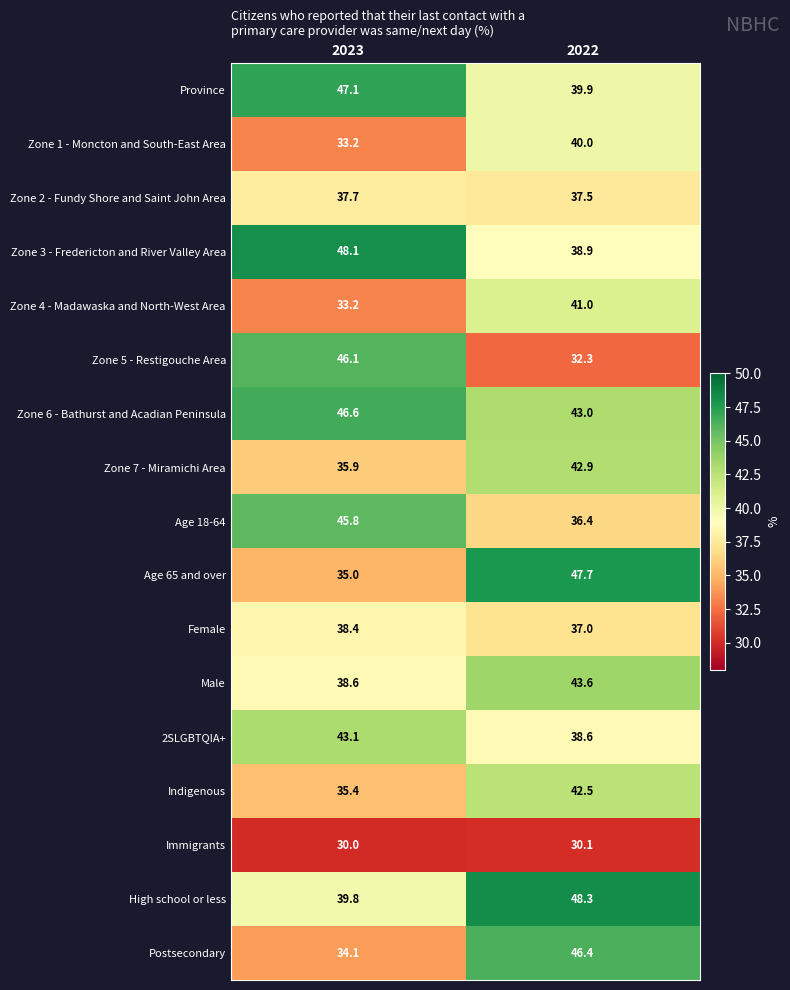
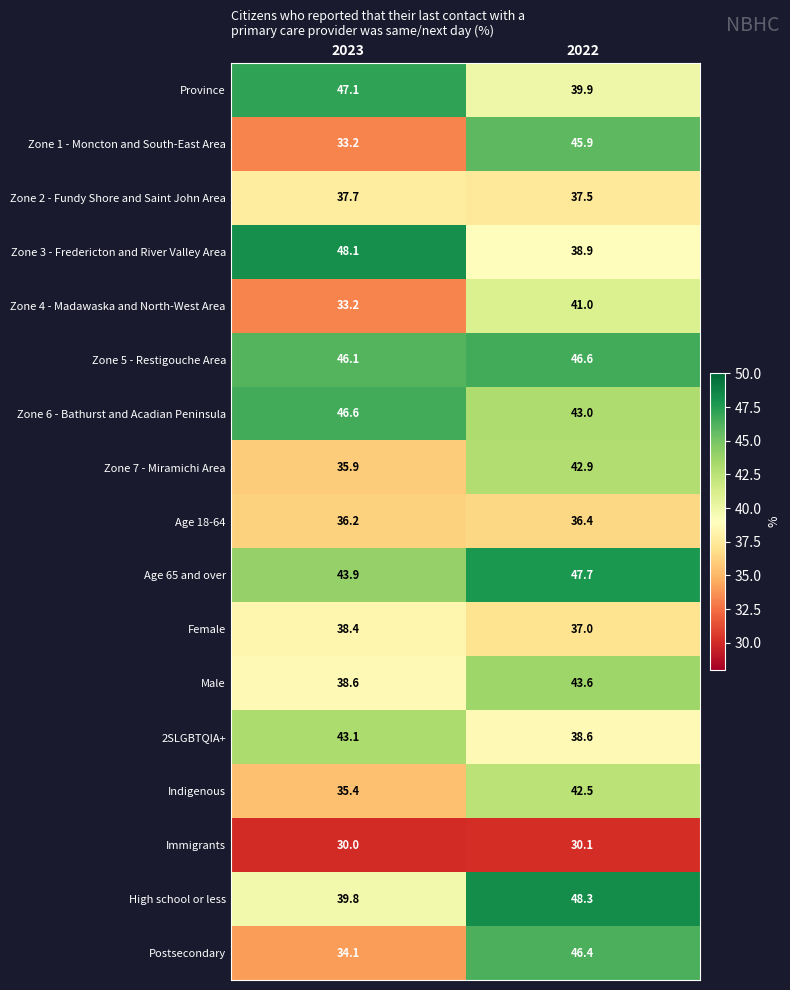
  {
    "Province": {
      "2023": 47.1,
      "2022": 39.9
    },
    "Zone 1 - Moncton and South-East Area": {
      "2023": 33.2,
-     "2022": 40.0
+     "2022": 45.9
    },
    "Zone 2 - Fundy Shore and Saint John Area": {
      "2023": 37.7,
      "2022": 37.5
    },
    "Zone 3 - Fredericton and River Valley Area": {
      "2023": 48.1,
      "2022": 38.9
    },
    "Zone 4 - Madawaska and North-West Area": {
      "2023": 33.2,
      "2022": 41.0
    },
    "Zone 5 - Restigouche Area": {
      "2023": 46.1,
-     "2022": 32.3
+     "2022": 46.6
    },
    "Zone 6 - Bathurst and Acadian Peninsula": {
      "2023": 46.6,
      "2022": 43.0
    },
    "Zone 7 - Miramichi Area": {
      "2023": 35.9,
      "2022": 42.9
    },
    "Age 18-64": {
-     "2023": 45.8,
+     "2023": 36.2,
      "2022": 36.4
    },
    "Age 65 and over": {
-     "2023": 35.0,
+     "2023": 43.9,
      "2022": 47.7
    },
    "Female": {
      "2023": 38.4,
      "2022": 37.0
    },
    "Male": {
      "2023": 38.6,
      "2022": 43.6
    },
    "2SLGBTQIA+": {
      "2023": 43.1,
      "2022": 38.6
    },
    "Indigenous": {
      "2023": 35.4,
      "2022": 42.5
    },
    "Immigrants": {
      "2023": 30.0,
      "2022": 30.1
    },
    "High school or less": {
      "2023": 39.8,
      "2022": 48.3
    },
    "Postsecondary": {
      "2023": 34.1,
      "2022": 46.4
    }
  }
